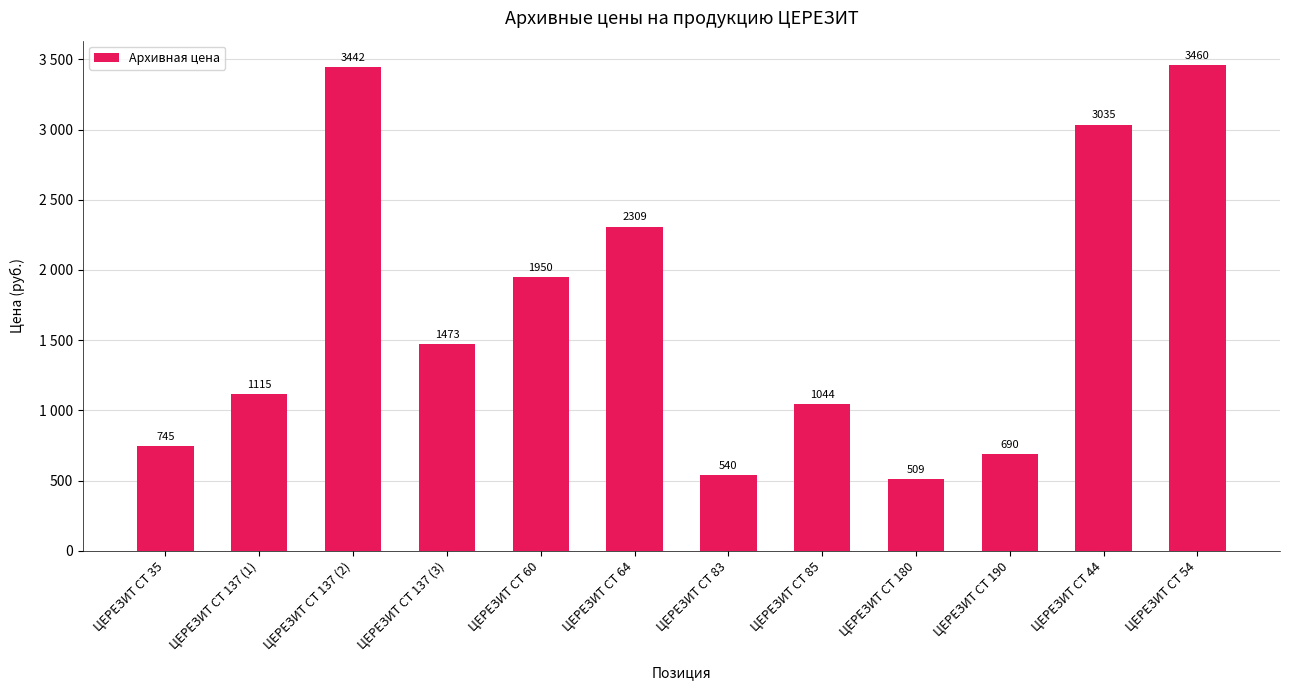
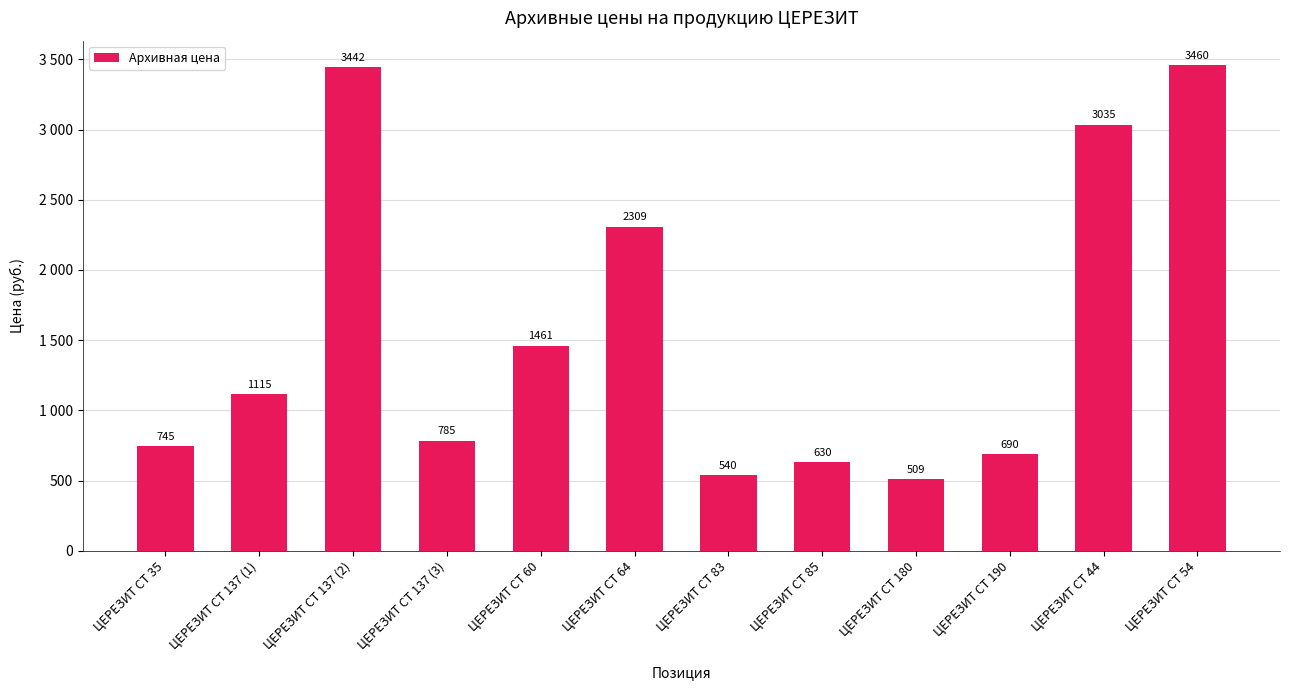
  {
    "ЦЕРЕЗИТ CT 35": 745,
    "ЦЕРЕЗИТ CT 137 (1)": 1115,
    "ЦЕРЕЗИТ CT 137 (2)": 3442,
-   "ЦЕРЕЗИТ CT 137 (3)": 1473,
-   "ЦЕРЕЗИТ CT 60": 1950,
+   "ЦЕРЕЗИТ CT 137 (3)": 785,
+   "ЦЕРЕЗИТ CT 60": 1461,
    "ЦЕРЕЗИТ CT 64": 2309,
    "ЦЕРЕЗИТ СТ 83": 540,
-   "ЦЕРЕЗИТ СТ 85": 1044,
+   "ЦЕРЕЗИТ СТ 85": 630,
    "ЦЕРЕЗИТ CT 180": 509,
    "ЦЕРЕЗИТ СТ 190": 690,
    "ЦЕРЕЗИТ CT 44": 3035,
    "ЦЕРЕЗИТ CT 54": 3460
  }
